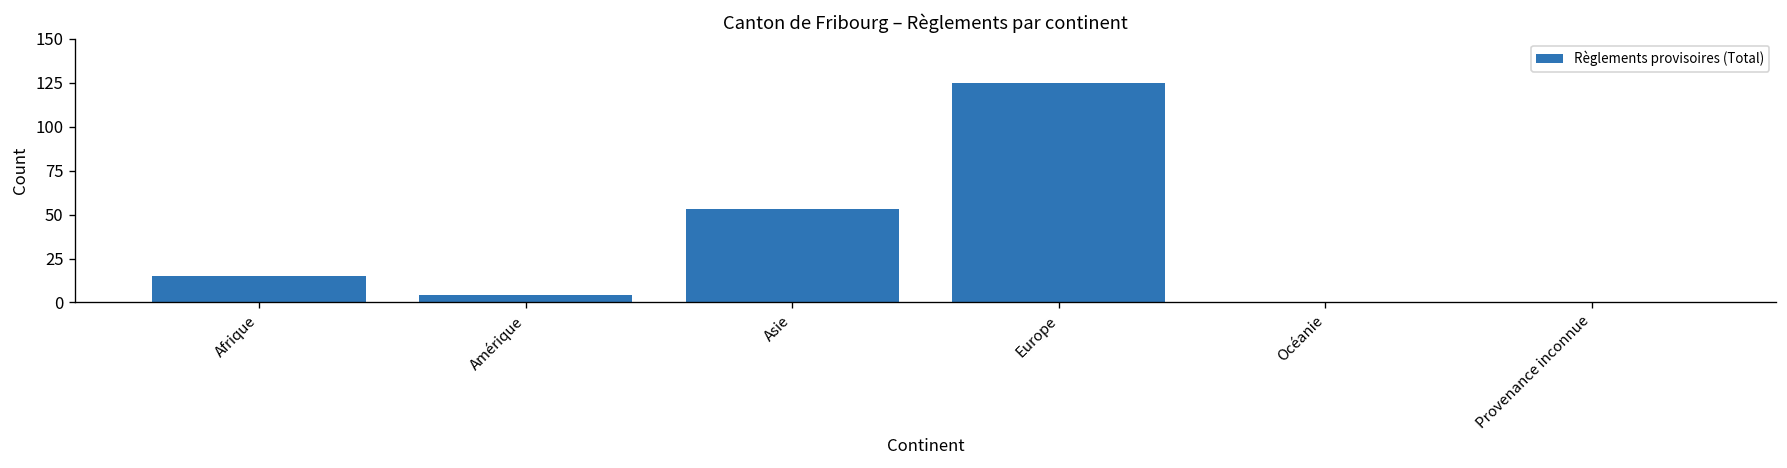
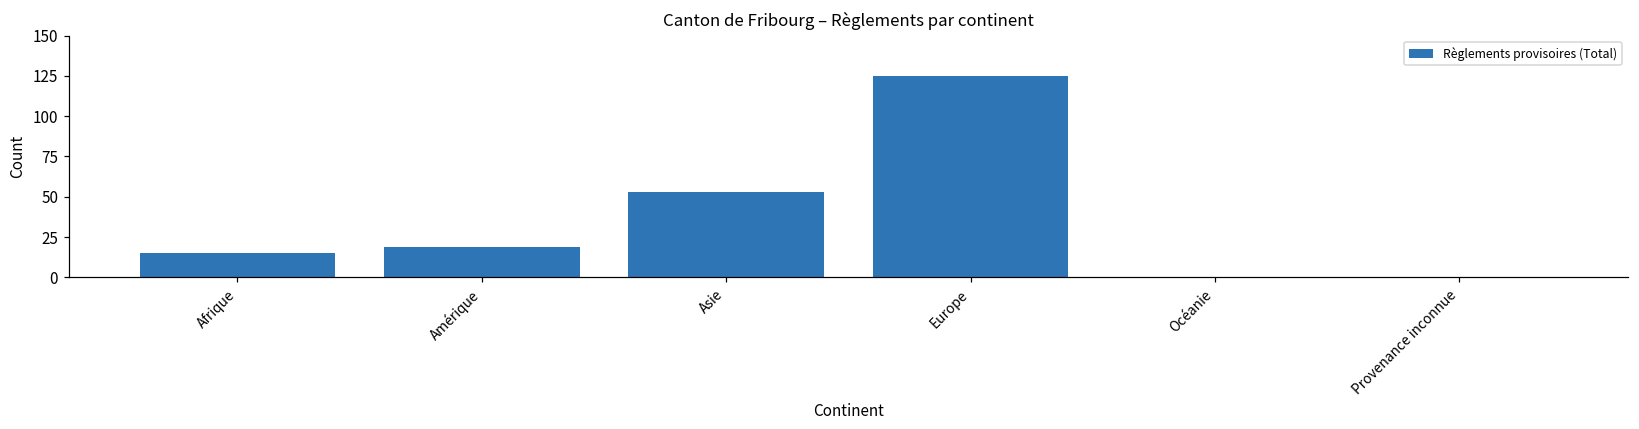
  {
    "Afrique": 15,
-   "Amérique": 4,
+   "Amérique": 19,
    "Asie": 53,
    "Europe": 125,
    "Océanie": 0,
    "Provenance inconnue": 0
  }
